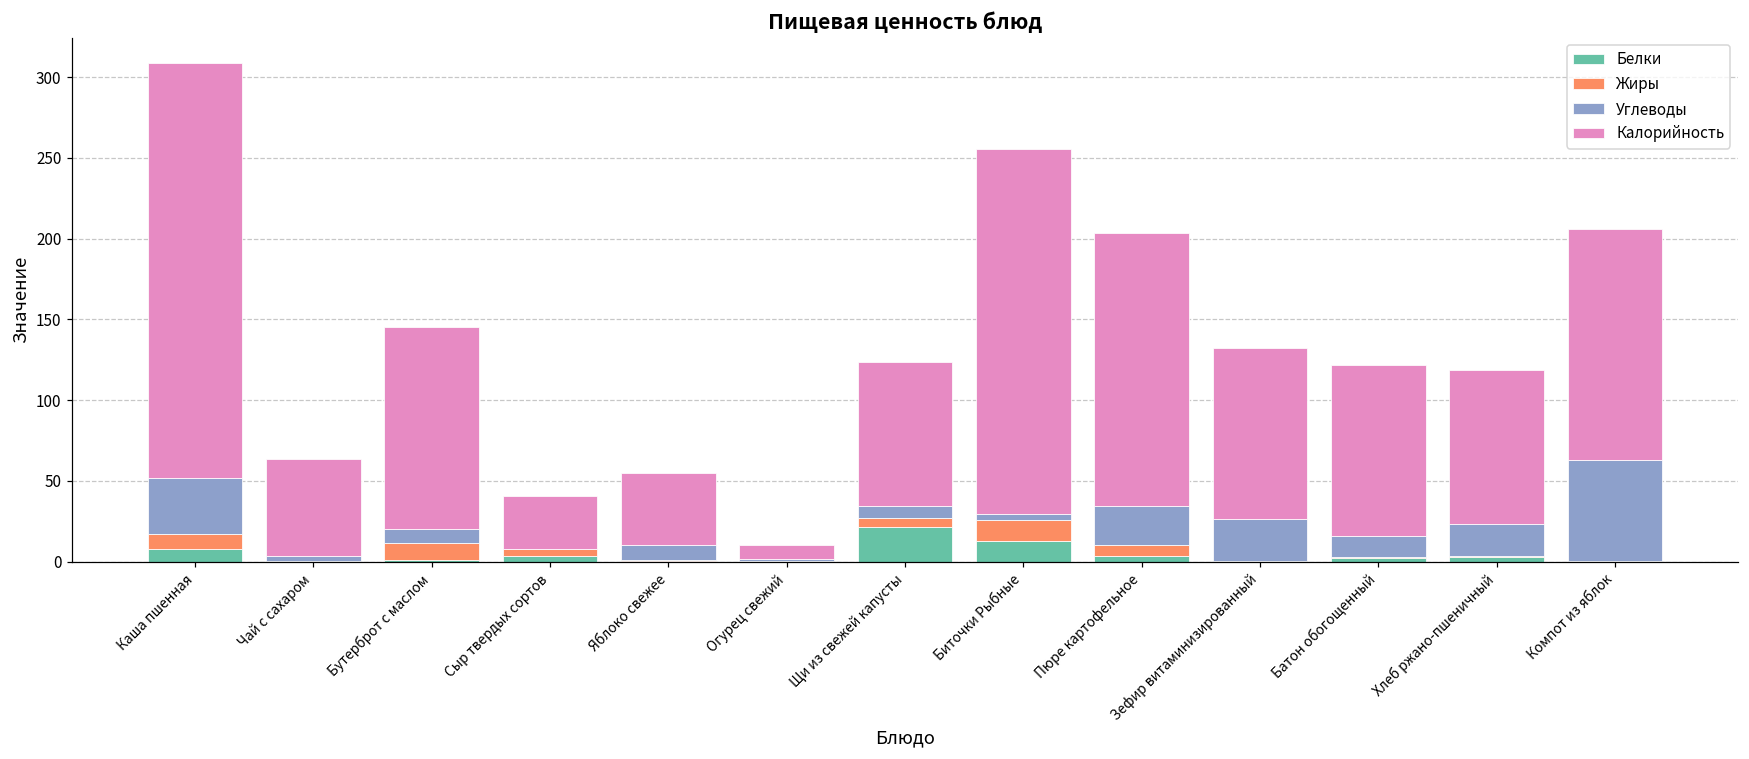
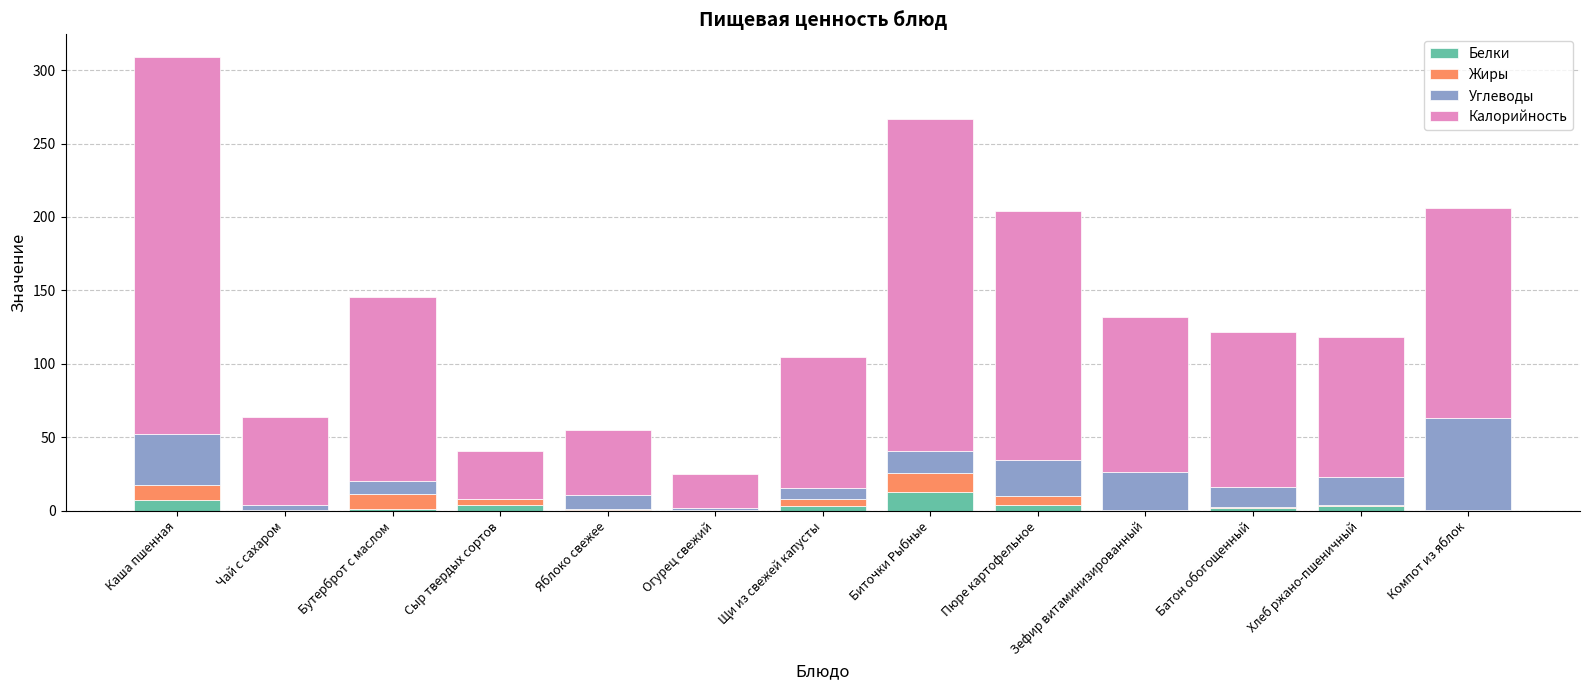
  {
    "Белки": {
      "Каша пшенная": 8,
      "Сыр твердых сортов": 4,
-     "Щи из свежей капусты": 22,
+     "Щи из свежей капусты": 3,
      "Биточки Рыбные": 13,
      "Пюре картофельное": 4,
      "Батон обогощенный": 2,
      "Хлеб ржано-пшеничный": 3
    },
    "Жиры": {
      "Каша пшенная": 10,
      "Бутерброт с маслом": 10,
      "Сыр твердых сортов": 4,
      "Щи из свежей капусты": 5,
      "Биточки Рыбные": 13,
      "Пюре картофельное": 6,
      "Зефир витаминизированный": 0
    },
    "Углеводы": {
      "Каша пшенная": 35,
      "Чай с сахаром": 4,
      "Бутерброт с маслом": 9,
      "Сыр твердых сортов": 0,
      "Яблоко свежее": 10,
      "Щи из свежей капусты": 7,
-     "Биточки Рыбные": 4,
+     "Биточки Рыбные": 15,
      "Пюре картофельное": 24,
      "Зефир витаминизированный": 26,
      "Батон обогощенный": 13,
      "Хлеб ржано-пшеничный": 20,
      "Компот из яблок": 62
    },
    "Калорийность": {
      "Каша пшенная": 257,
      "Чай с сахаром": 60,
      "Бутерброт с маслом": 125,
      "Сыр твердых сортов": 33,
      "Яблоко свежее": 44,
-     "Огурец свежий": 9,
+     "Огурец свежий": 23,
      "Щи из свежей капусты": 89,
      "Биточки Рыбные": 226,
      "Пюре картофельное": 169,
      "Зефир витаминизированный": 106,
      "Батон обогощенный": 106,
      "Хлеб ржано-пшеничный": 95,
      "Компот из яблок": 143
    }
  }
